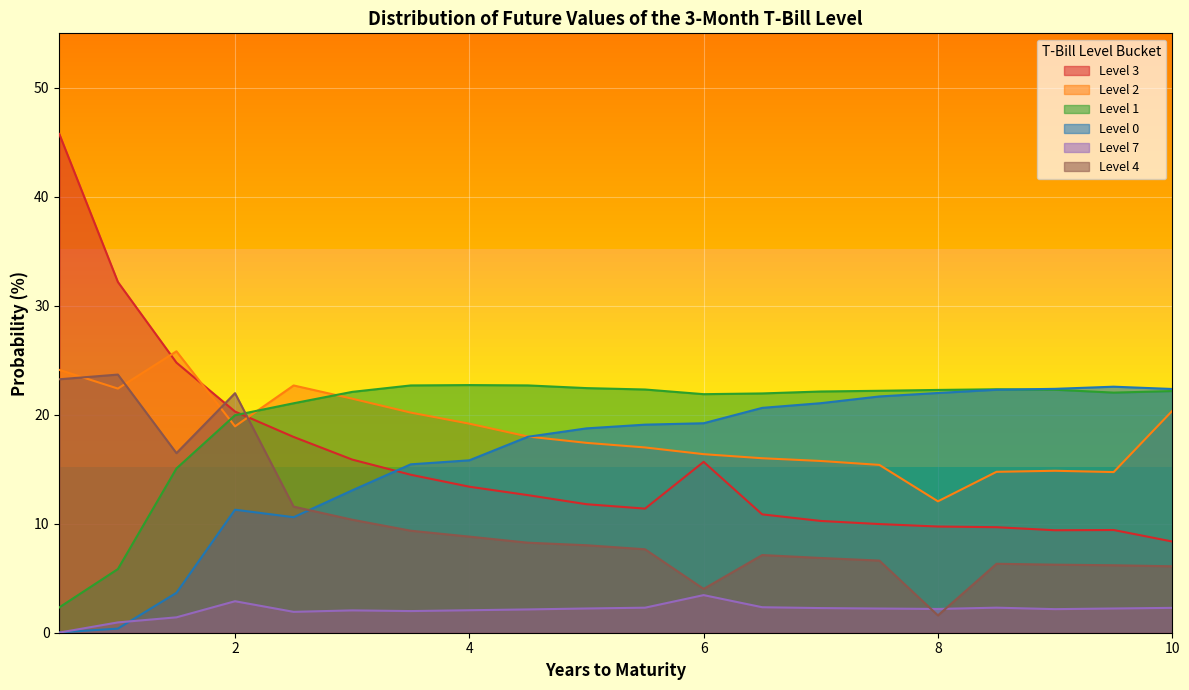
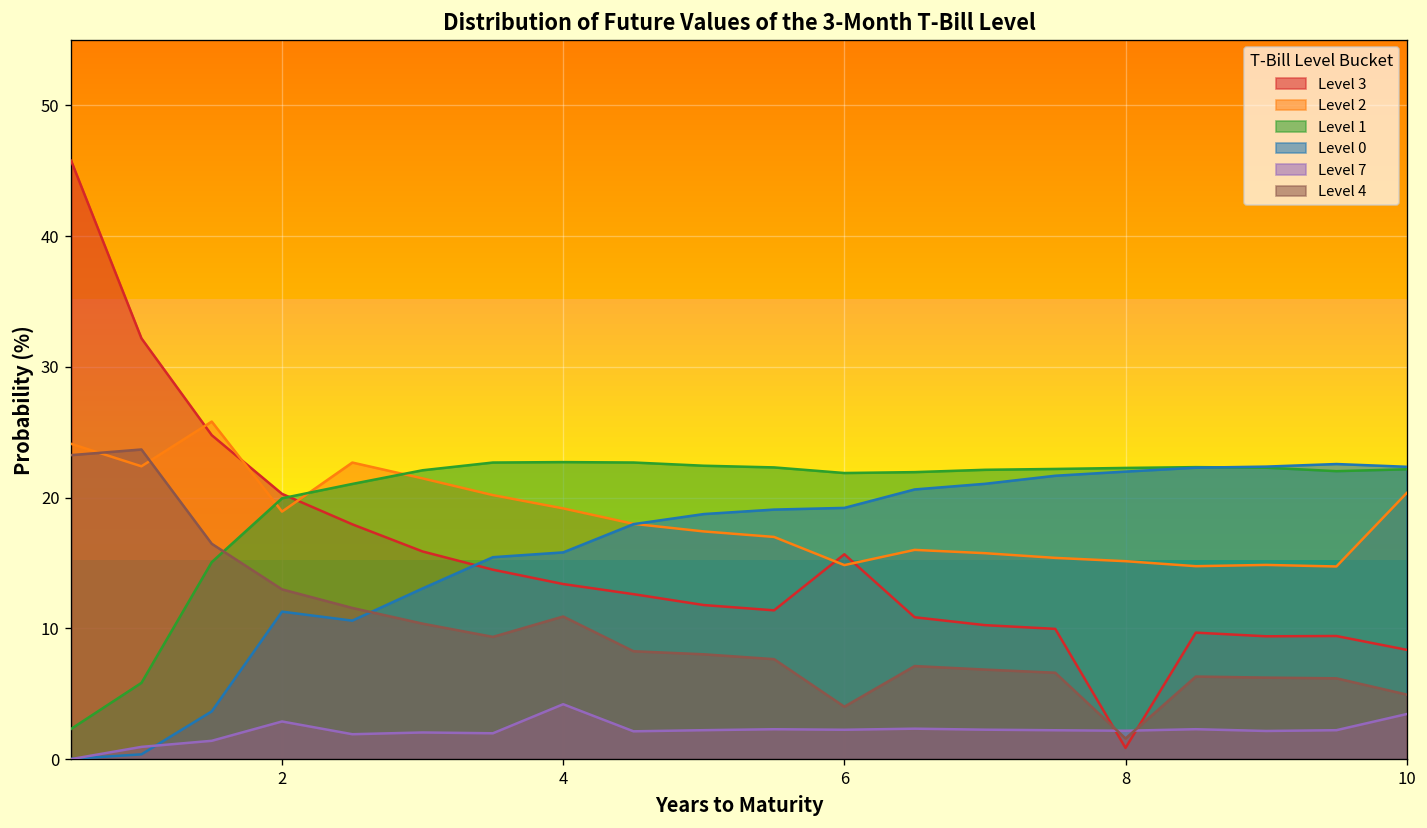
  {
    "Level 3": {
      "2": 20.3,
      "4": 13.4,
      "6": 15.7,
-     "8": 9.7,
+     "8": 0.9,
      "10": 8.4
    },
    "Level 2": {
      "2": 18.9,
      "4": 19.2,
-     "6": 16.4,
-     "8": 12.1,
+     "6": 14.8,
+     "8": 15.1,
      "10": 20.4
    },
    "Level 1": {
      "2": 20.0,
      "4": 22.7,
      "6": 21.9,
      "8": 22.3
    },
    "Level 0": {
      "2": 11.3,
      "4": 15.8,
      "6": 19.2,
      "8": 22.0
    },
    "Level 7": {
      "2": 2.9,
-     "4": 2.1,
-     "6": 3.5,
+     "4": 4.2,
+     "6": 2.3,
      "8": 2.2,
-     "10": 2.3
+     "10": 3.5
    },
    "Level 4": {
-     "2": 22.0,
-     "4": 8.8,
+     "2": 13.0,
+     "4": 10.9,
      "6": 4.0,
      "8": 1.6,
-     "10": 6.1
+     "10": 4.9
    }
  }
